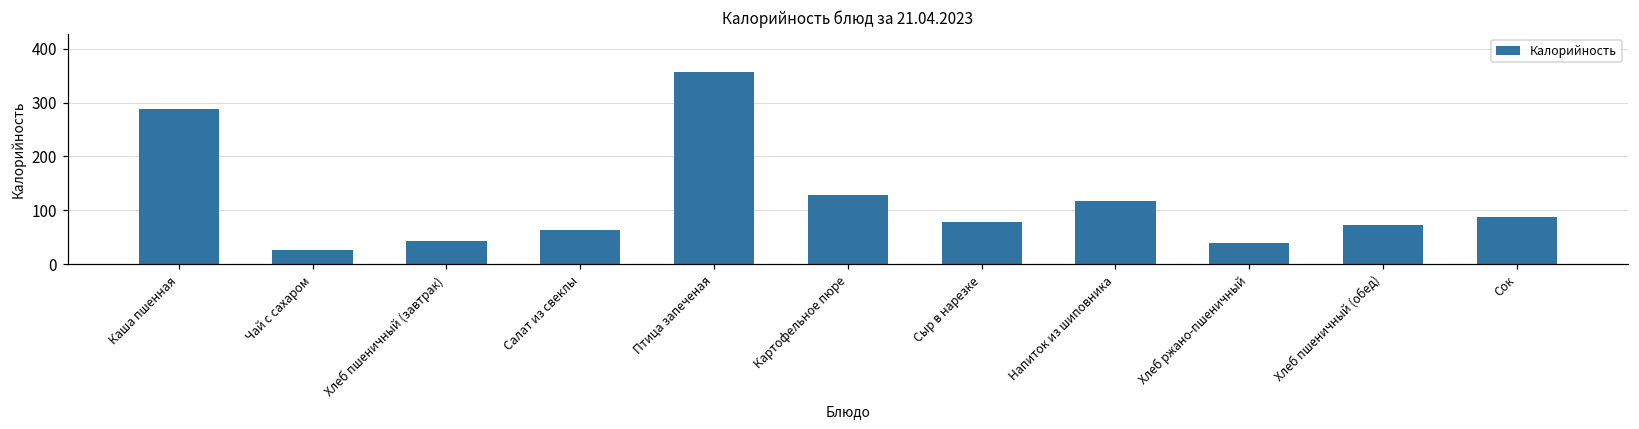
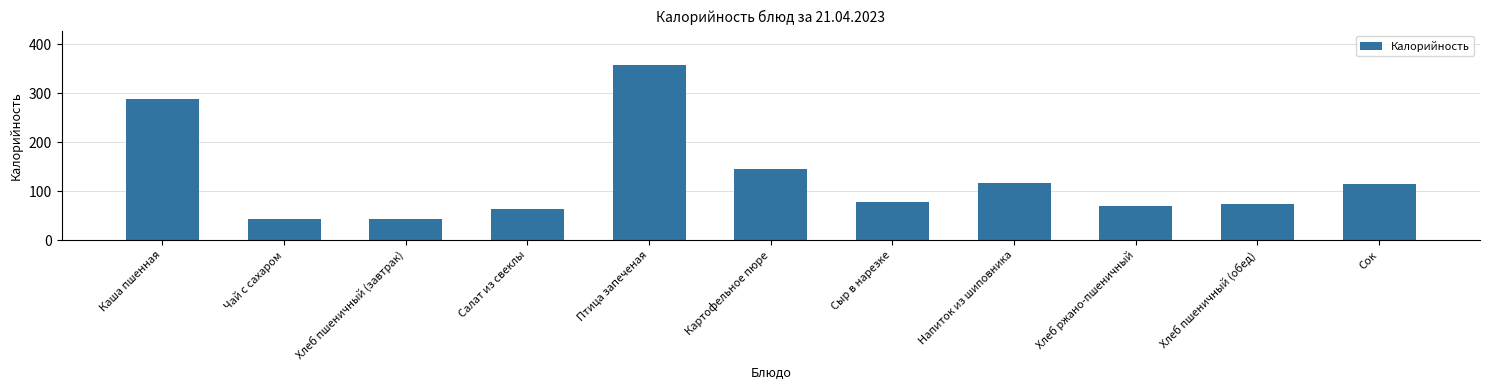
  {
    "Каша пшенная": 290,
-   "Чай с сахаром": 30,
+   "Чай с сахаром": 40,
    "Хлеб пшеничный (завтрак)": 40,
    "Салат из свеклы": 60,
    "Птица запеченая": 360,
-   "Картофельное пюре": 130,
+   "Картофельное пюре": 150,
    "Сыр в нарезке": 80,
    "Напиток из шиповника": 120,
-   "Хлеб ржано-пшеничный": 40,
+   "Хлеб ржано-пшеничный": 70,
    "Хлеб пшеничный (обед)": 70,
-   "Сок": 90
+   "Сок": 120
  }
